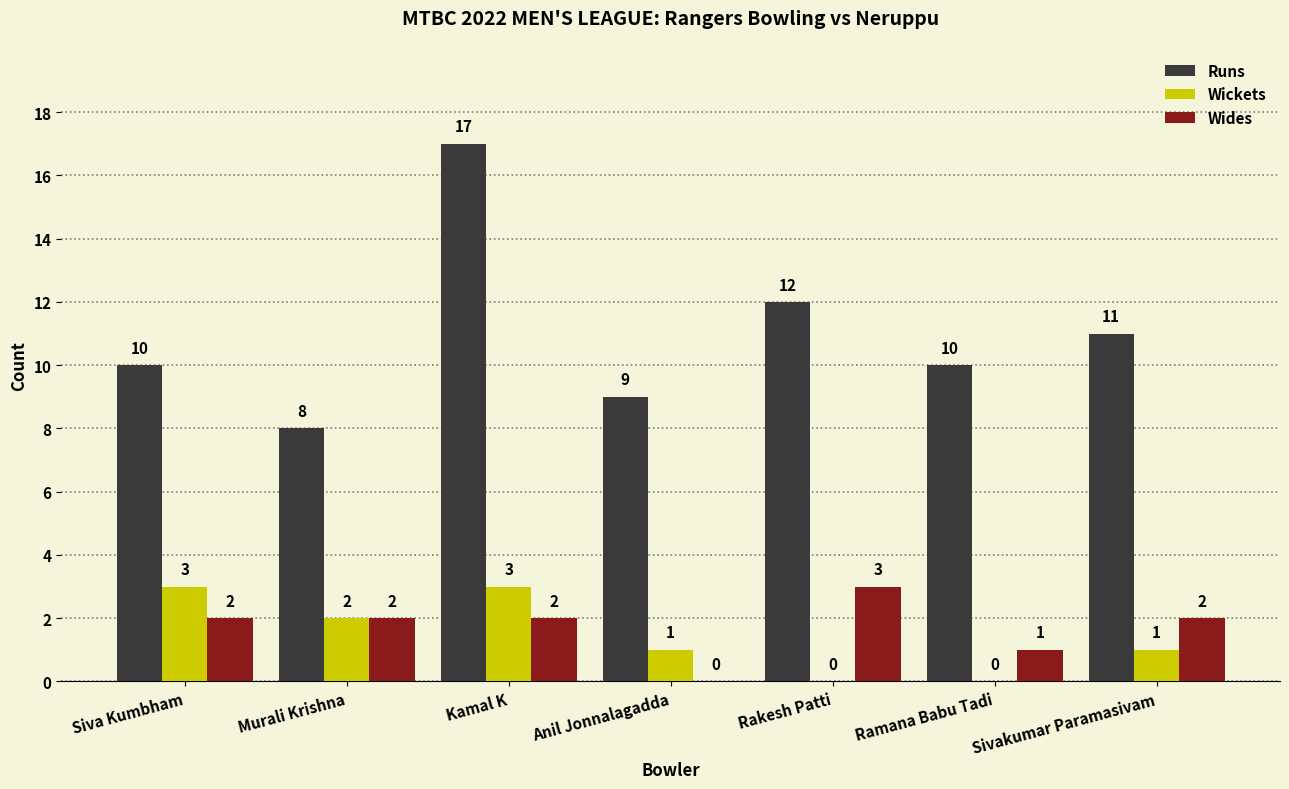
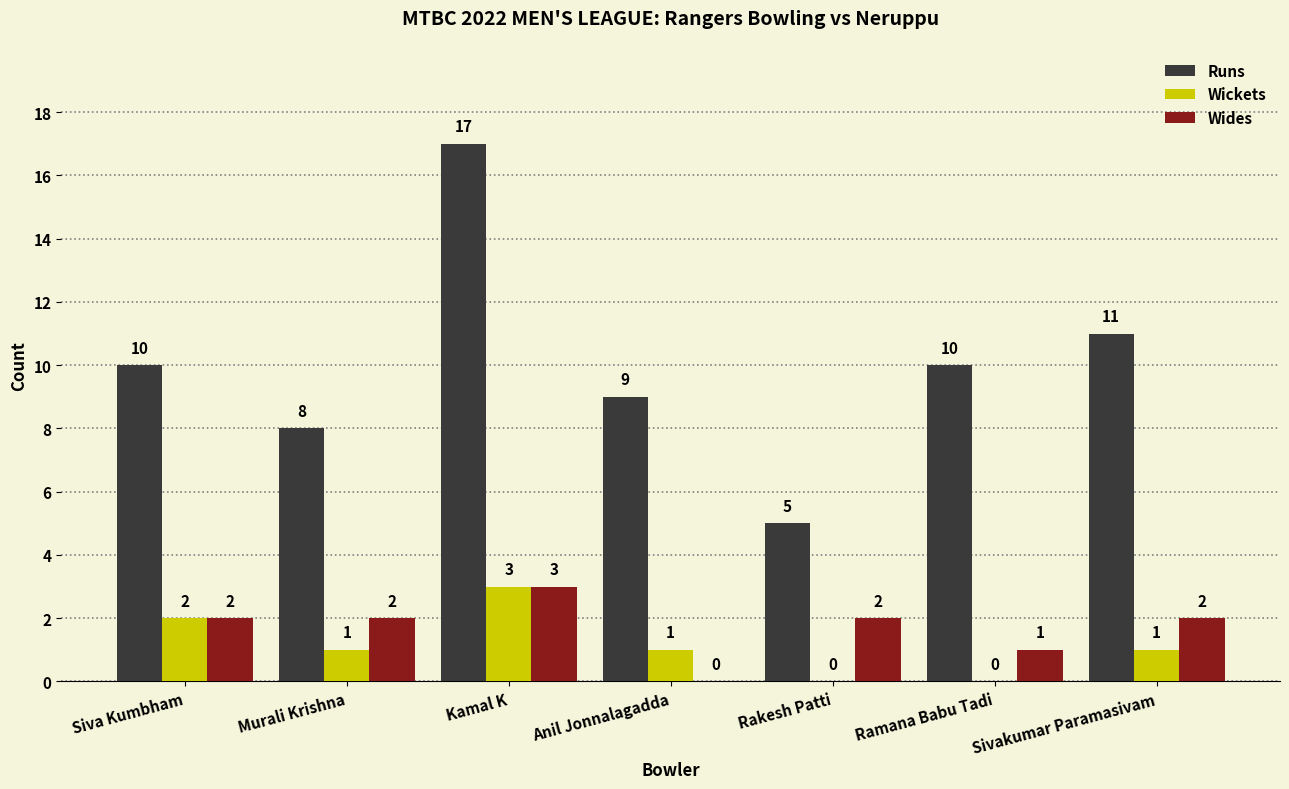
  {
    "Runs": {
      "Siva Kumbham": 10,
      "Murali Krishna": 8,
      "Kamal K": 17,
      "Anil Jonnalagadda": 9,
-     "Rakesh Patti": 12,
+     "Rakesh Patti": 5,
      "Ramana Babu Tadi": 10,
      "Sivakumar Paramasivam": 11
    },
    "Wickets": {
-     "Siva Kumbham": 3,
-     "Murali Krishna": 2,
+     "Siva Kumbham": 2,
+     "Murali Krishna": 1,
      "Kamal K": 3,
      "Anil Jonnalagadda": 1,
      "Rakesh Patti": 0,
      "Ramana Babu Tadi": 0,
      "Sivakumar Paramasivam": 1
    },
    "Wides": {
      "Siva Kumbham": 2,
      "Murali Krishna": 2,
-     "Kamal K": 2,
+     "Kamal K": 3,
      "Anil Jonnalagadda": 0,
-     "Rakesh Patti": 3,
+     "Rakesh Patti": 2,
      "Ramana Babu Tadi": 1,
      "Sivakumar Paramasivam": 2
    }
  }
